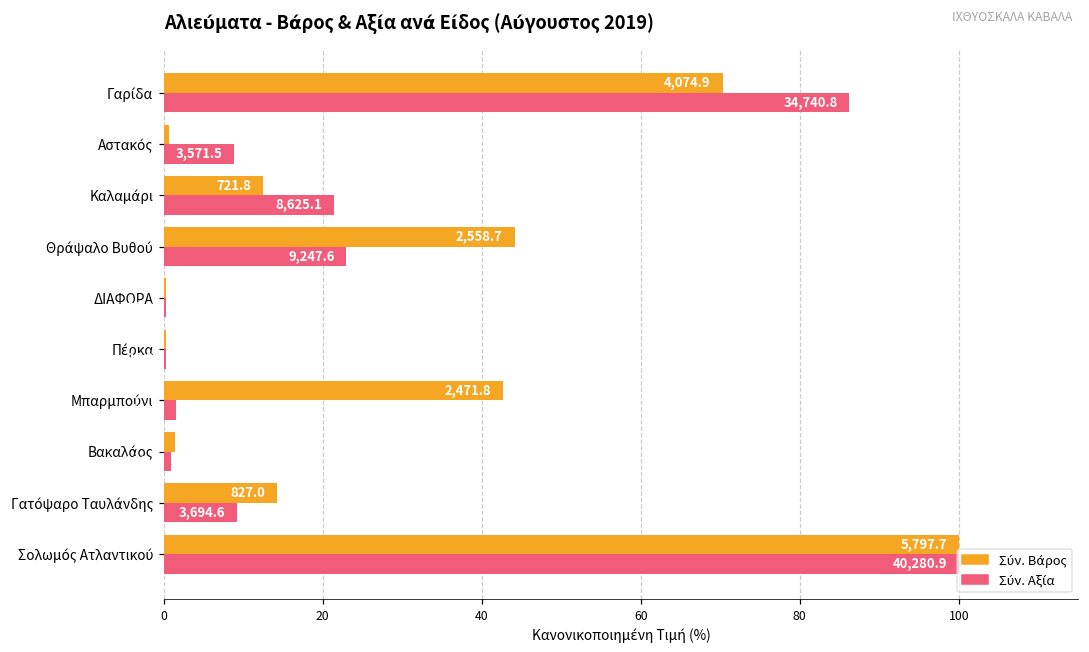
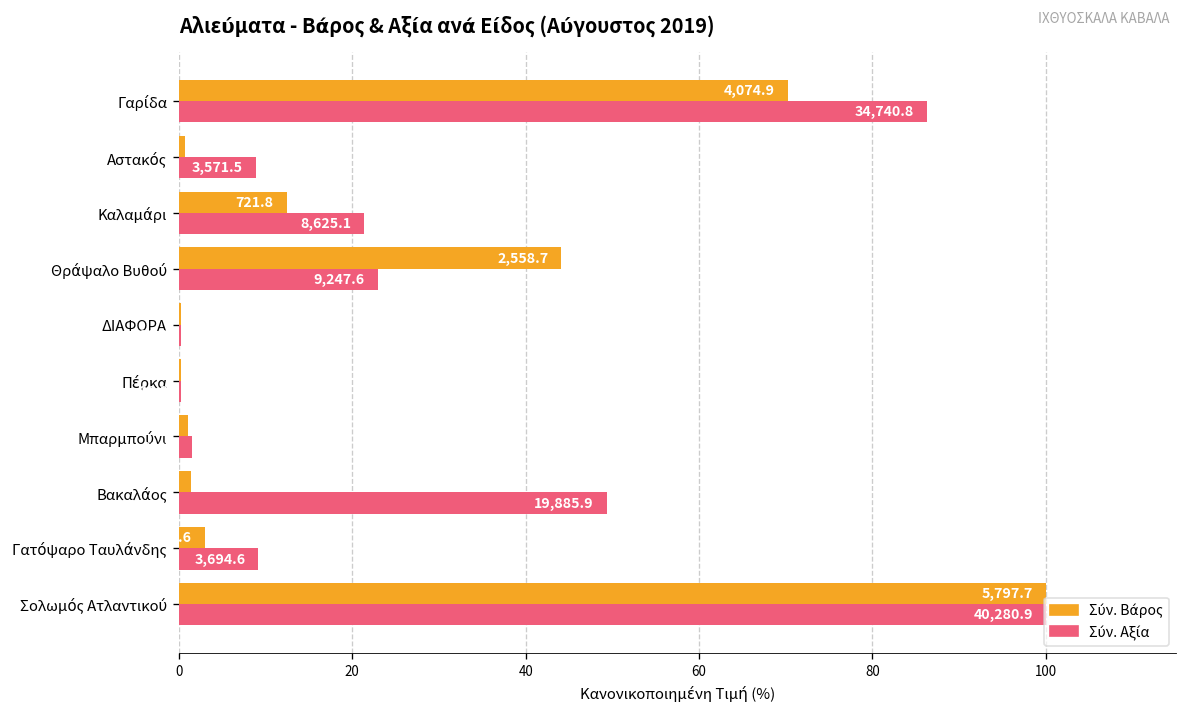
  {
    "Σύν. Βάρος": {
      "Αστακός": 1,
-     "Μπαρμπούνι": 43,
+     "Μπαρμπούνι": 1,
      "Βακαλάος": 1,
-     "Γατόψαρο Ταυλάνδης": 14
+     "Γατόψαρο Ταυλάνδης": 3
    },
    "Σύν. Αξία": {
      "Μπαρμπούνι": 2,
-     "Βακαλάος": 1
+     "Βακαλάος": 49
    }
  }
